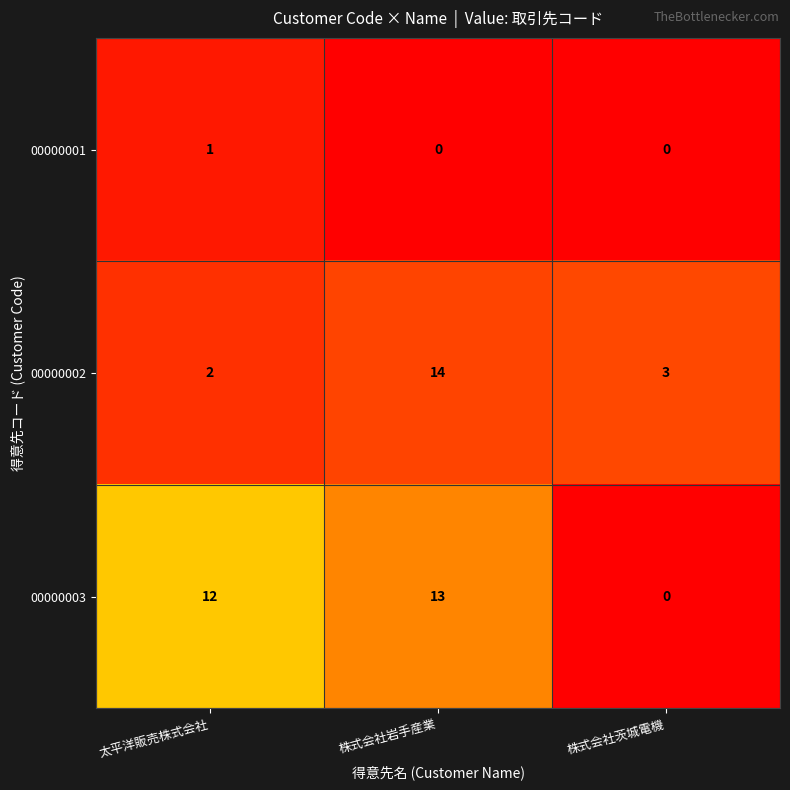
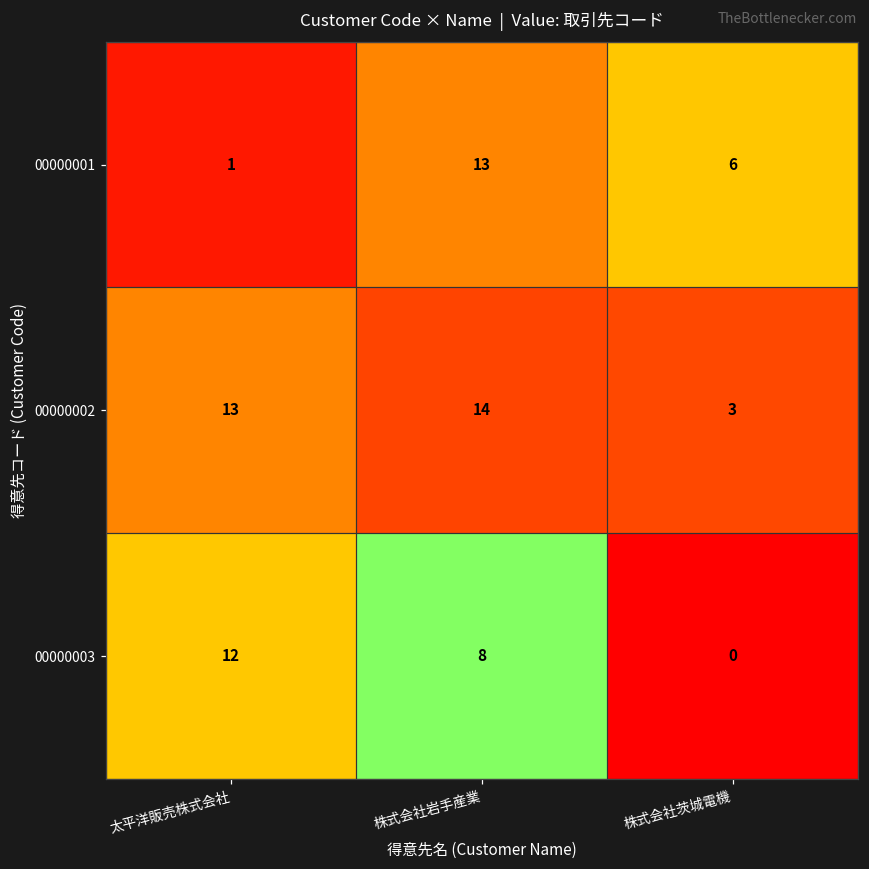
  {
    "00000001": {
      "太平洋販売株式会社": 1,
-     "株式会社岩手産業": 0,
-     "株式会社茨城電機": 0
+     "株式会社岩手産業": 13,
+     "株式会社茨城電機": 6
    },
    "00000002": {
-     "太平洋販売株式会社": 2,
+     "太平洋販売株式会社": 13,
      "株式会社岩手産業": 14,
      "株式会社茨城電機": 3
    },
    "00000003": {
      "太平洋販売株式会社": 12,
-     "株式会社岩手産業": 13,
+     "株式会社岩手産業": 8,
      "株式会社茨城電機": 0
    }
  }
